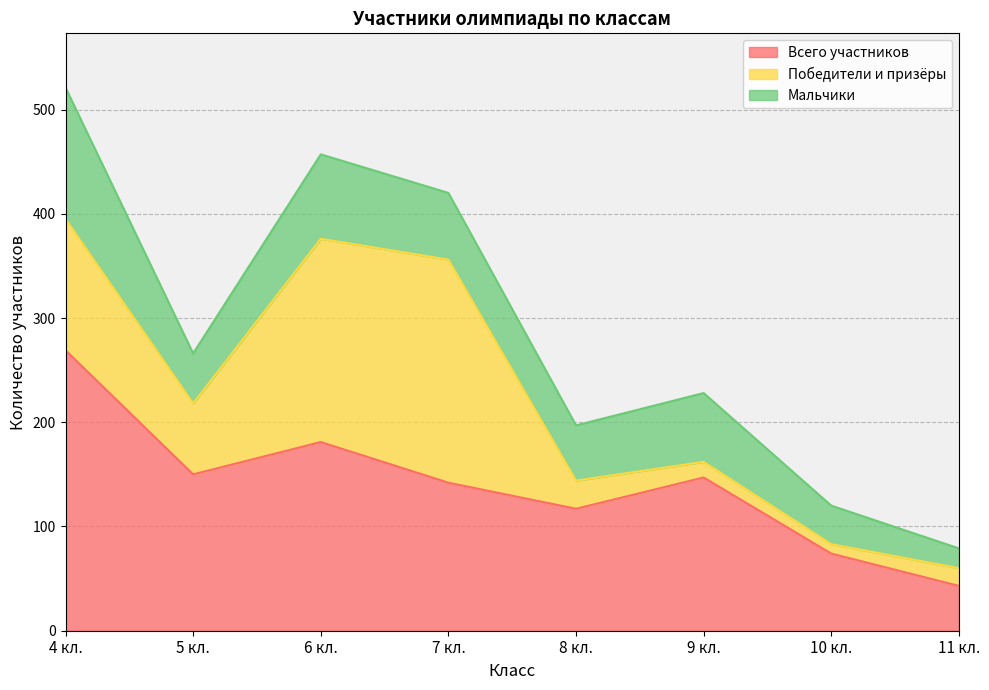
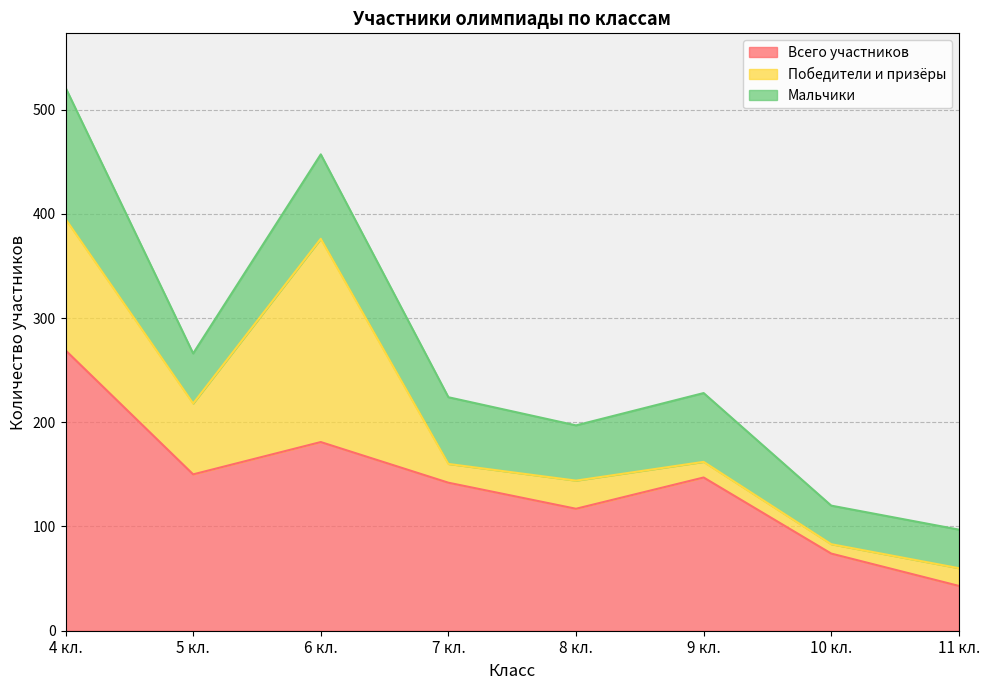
  {
    "Всего участников": {
      "4 кл.": 269,
      "5 кл.": 150,
      "6 кл.": 181,
      "7 кл.": 142,
      "8 кл.": 117,
      "9 кл.": 147,
      "10 кл.": 74,
      "11 кл.": 43
    },
    "Победители и призёры": {
      "4 кл.": 126,
      "5 кл.": 68,
      "6 кл.": 195,
-     "7 кл.": 214,
+     "7 кл.": 18,
      "8 кл.": 27,
      "9 кл.": 15,
      "10 кл.": 9,
      "11 кл.": 17
    },
    "Мальчики": {
      "4 кл.": 126,
      "5 кл.": 48,
      "6 кл.": 81,
      "7 кл.": 64,
      "8 кл.": 53,
      "9 кл.": 66,
      "10 кл.": 37,
-     "11 кл.": 19
+     "11 кл.": 37
    }
  }
